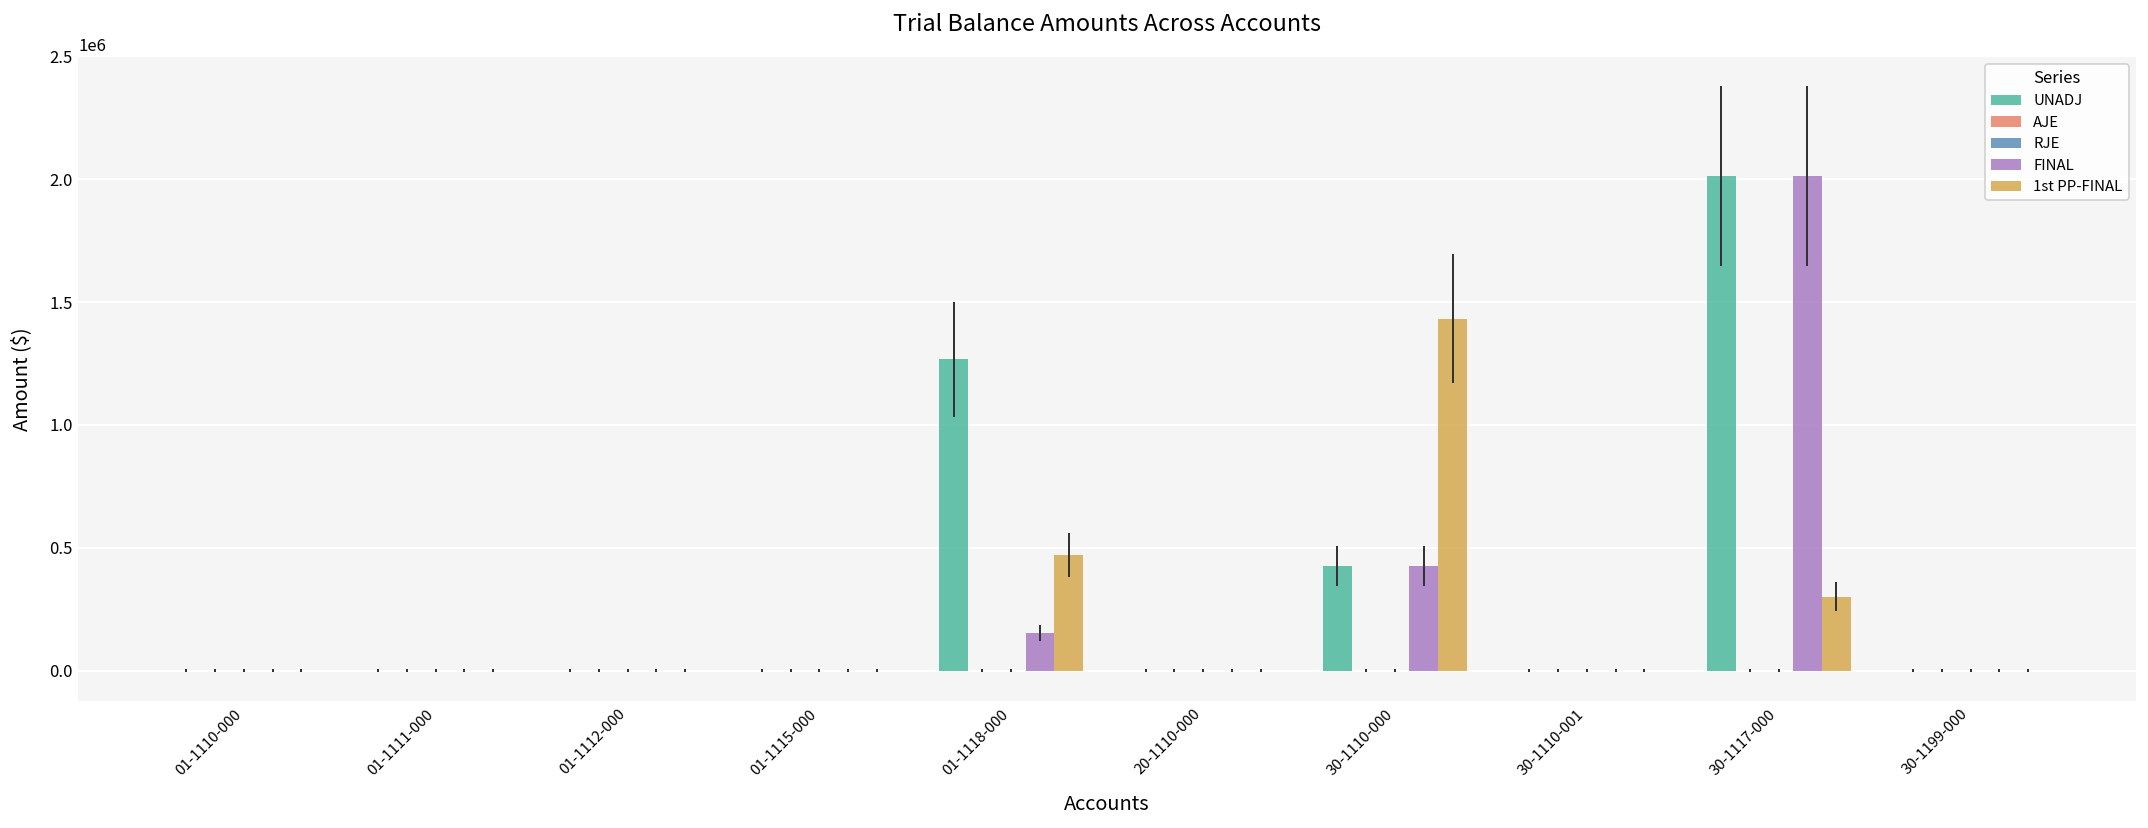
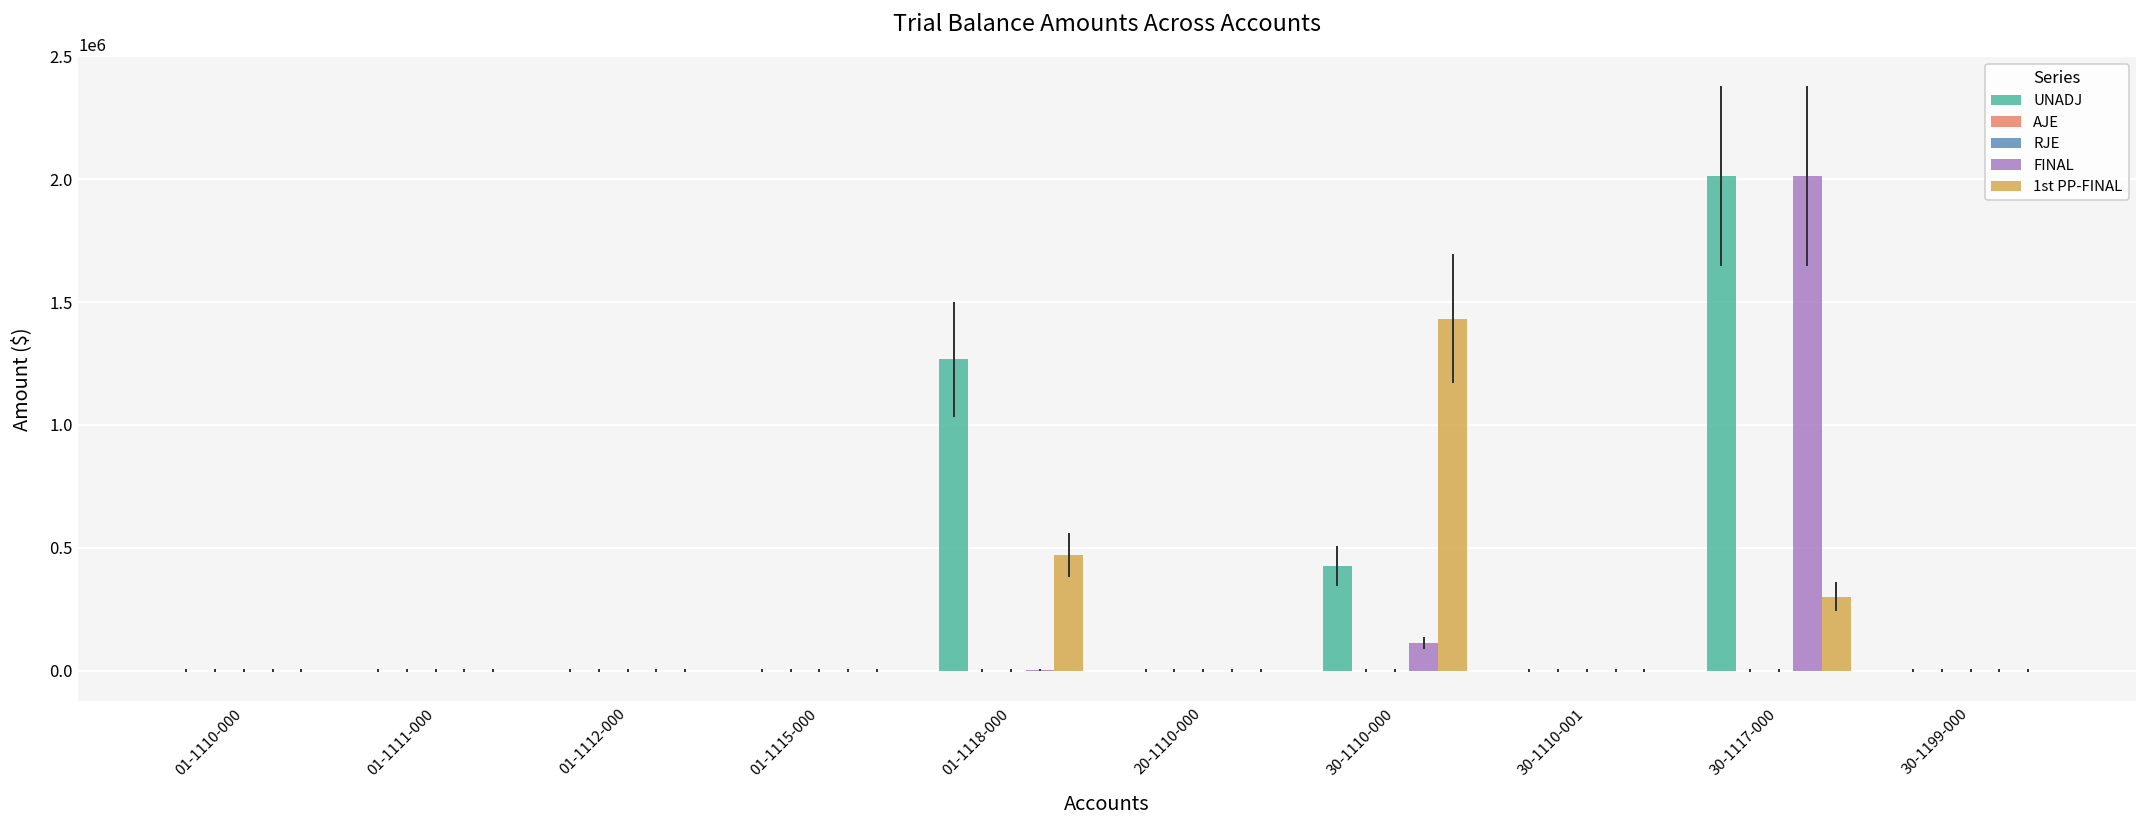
  {
    "FINAL": {
      "01-1110-000": 0,
      "01-1111-000": 0,
      "01-1112-000": 0,
      "01-1115-000": 0,
-     "01-1118-000": 150000,
+     "01-1118-000": 0,
      "20-1110-000": 0,
-     "30-1110-000": 430000,
+     "30-1110-000": 110000,
      "30-1110-001": 0,
      "30-1117-000": 2010000,
      "30-1199-000": 0
    }
  }
